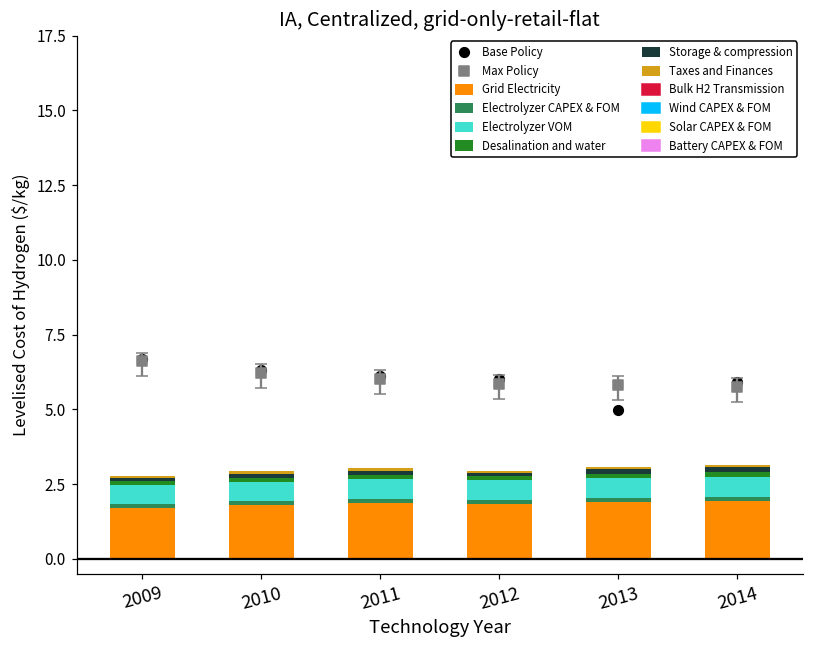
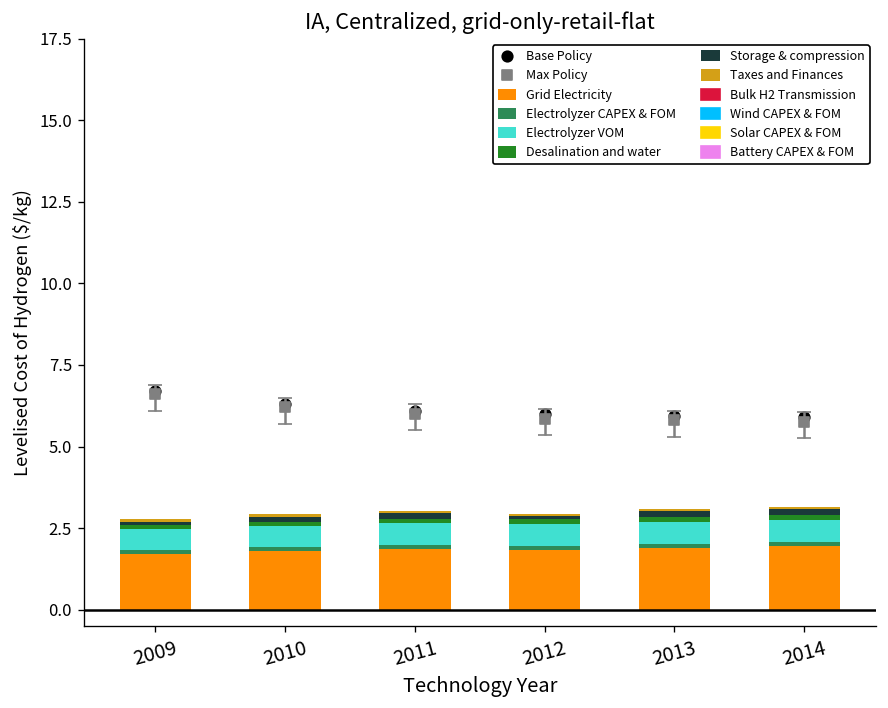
  {
    "Base Policy": {
-     "2013": 5.0
+     "2013": 6.0
    },
    "Electrolyzer VOM": {
      "2009": 0.6,
      "2010": 0.6,
      "2011": 0.7,
      "2012": 0.7,
      "2013": 0.7,
      "2014": 0.7
    },
    "Storage & compression": {
      "2010": 0.1,
      "2011": 0.2,
      "2012": 0.1,
      "2013": 0.2,
      "2014": 0.2
    }
  }
